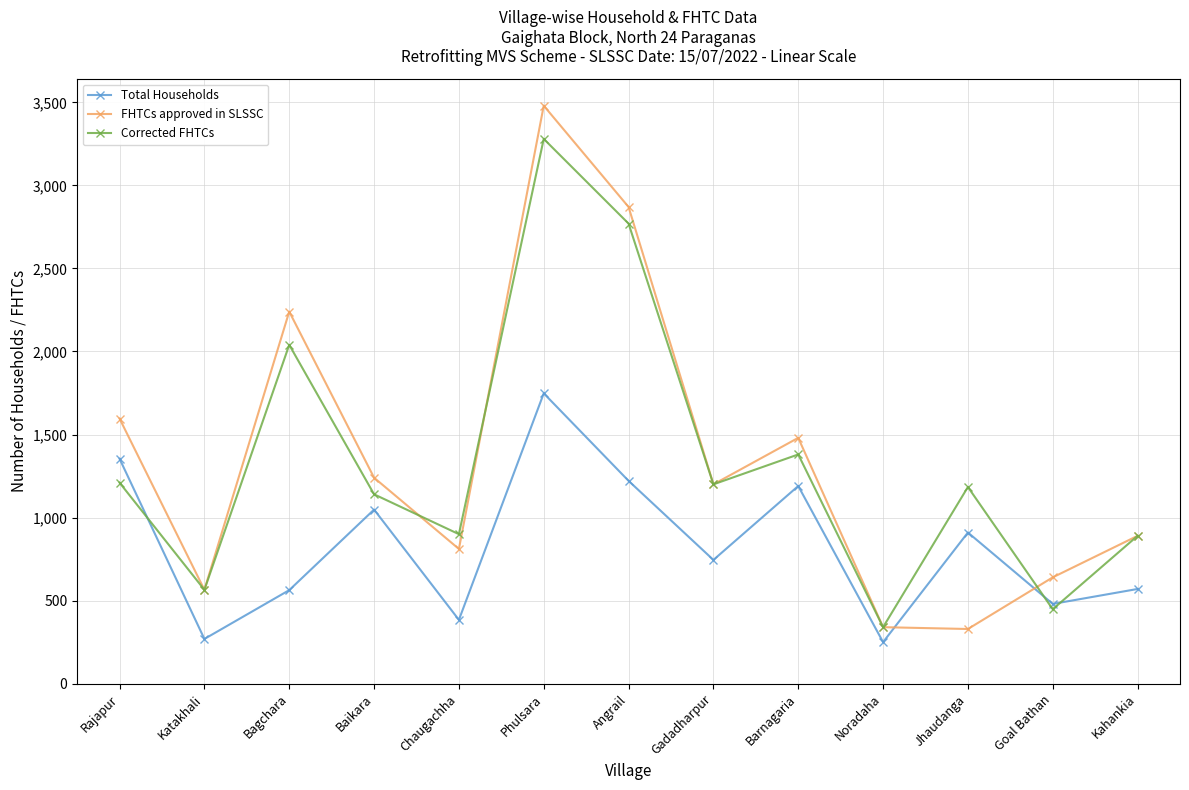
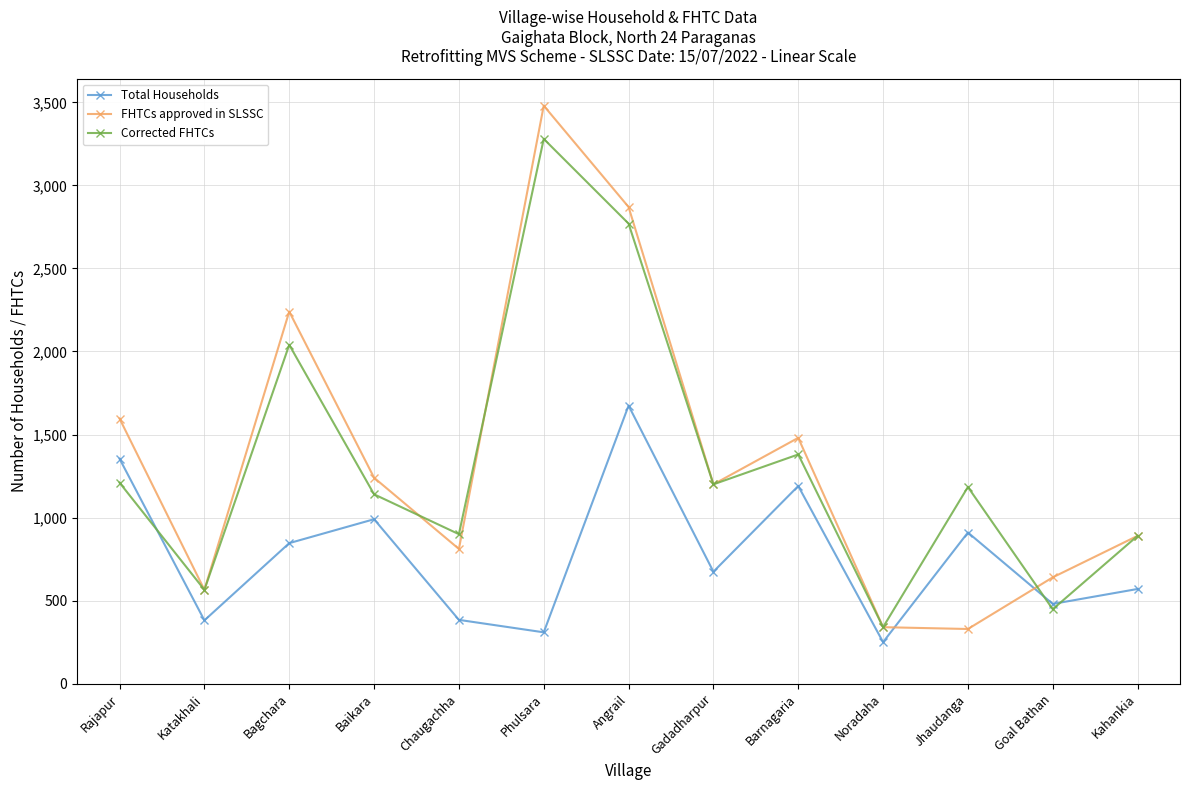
  {
    "Total Households": {
      "Rajapur": "1,350",
-     "Katakhali": "270",
-     "Bagchara": "560",
-     "Baikara": "1,050",
+     "Katakhali": "380",
+     "Bagchara": "850",
+     "Baikara": "990",
      "Chaugachha": "380",
-     "Phulsara": "1,750",
-     "Angrail": "1,220",
-     "Gadadharpur": "750",
+     "Phulsara": "310",
+     "Angrail": "1,670",
+     "Gadadharpur": "670",
      "Barnagaria": "1,190",
      "Noradaha": "250",
      "Jhaudanga": "910",
      "Goal Bathan": "480",
      "Kahankia": "570"
    },
    "FHTCs approved in SLSSC": {
      "Rajapur": "1,600",
      "Bagchara": "2,240",
      "Baikara": "1,240",
      "Chaugachha": "810",
      "Phulsara": "3,480",
      "Angrail": "2,870",
      "Barnagaria": "1,480",
      "Jhaudanga": "330",
      "Goal Bathan": "640"
    },
    "Corrected FHTCs": {
      "Rajapur": "1,210",
      "Bagchara": "2,040",
      "Baikara": "1,140",
      "Chaugachha": "900",
      "Phulsara": "3,280",
      "Angrail": "2,770",
      "Barnagaria": "1,380",
      "Jhaudanga": "1,180",
      "Goal Bathan": "450"
    }
  }
